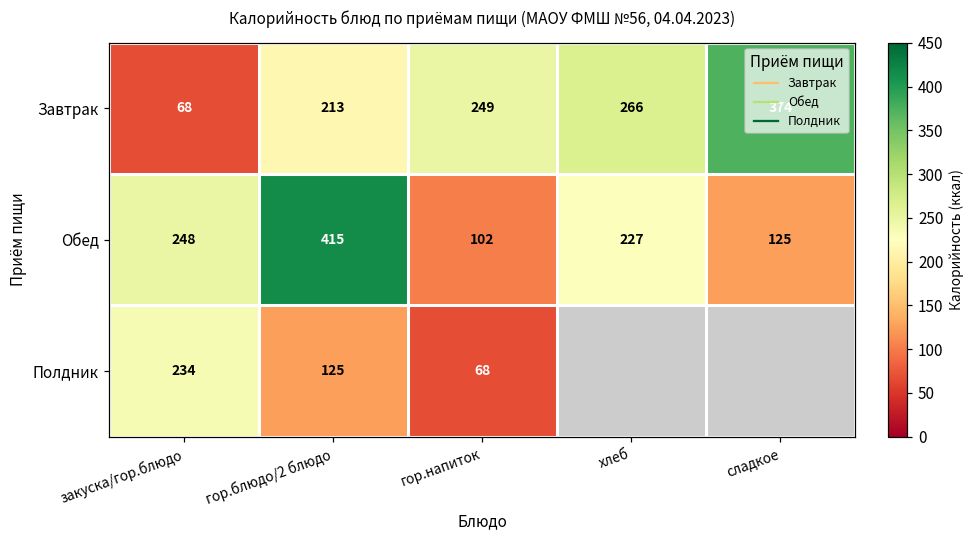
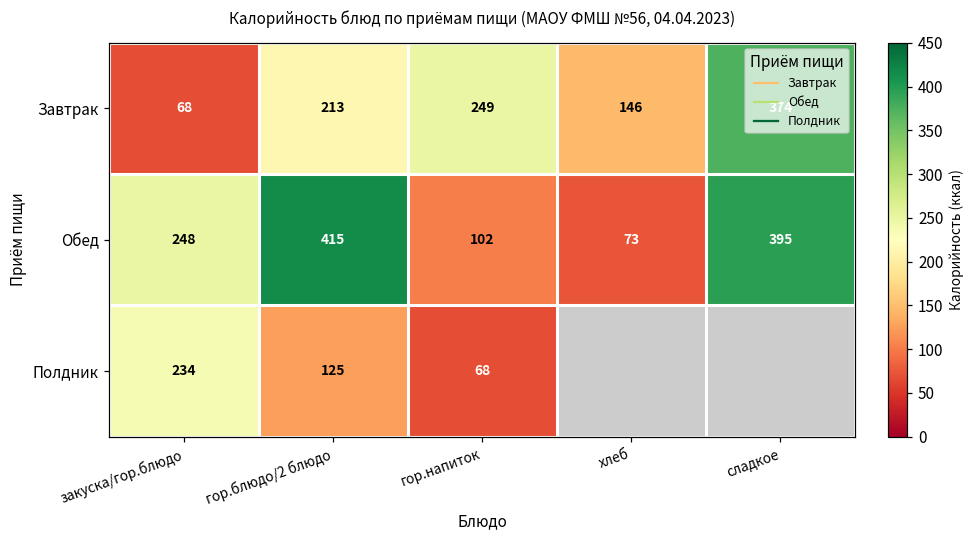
  {
    "Завтрак": {
      "закуска/гор.блюдо": 68,
      "гор.блюдо/2 блюдо": 213,
      "гор.напиток": 249,
-     "хлеб": 266
+     "хлеб": 146
    },
    "Обед": {
      "закуска/гор.блюдо": 248,
      "гор.блюдо/2 блюдо": 415,
      "гор.напиток": 102,
-     "хлеб": 227,
-     "сладкое": 125
+     "хлеб": 73,
+     "сладкое": 395
    },
    "Полдник": {
      "закуска/гор.блюдо": 234,
      "гор.блюдо/2 блюдо": 125,
      "гор.напиток": 68
    }
  }
